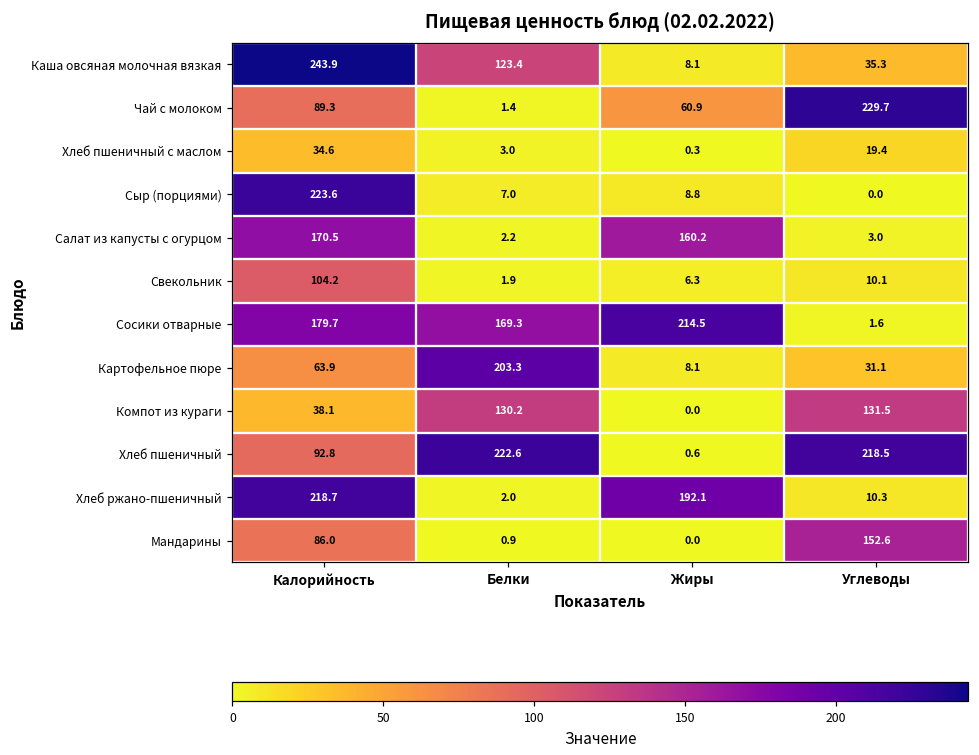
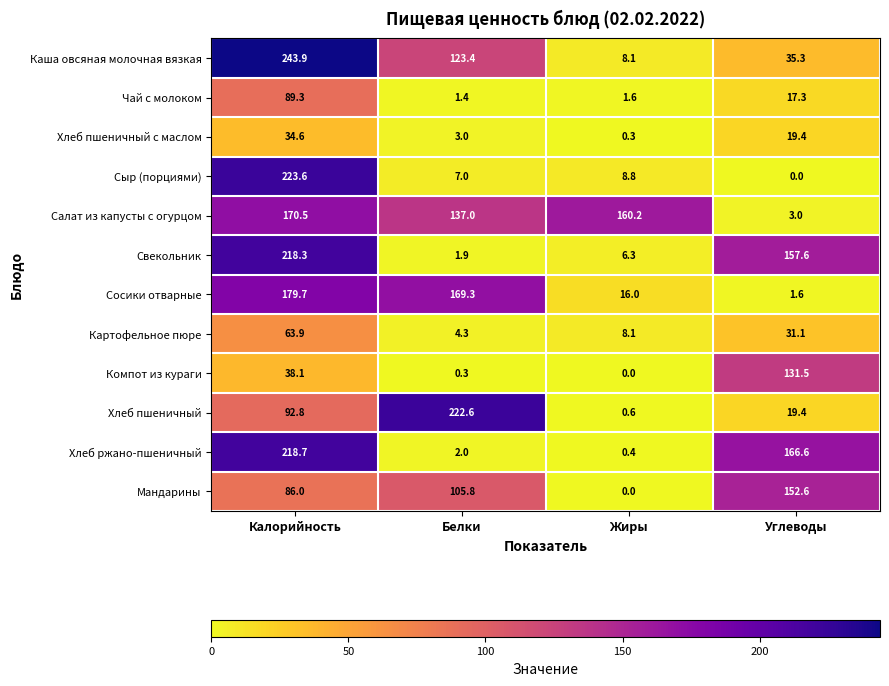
  {
    "Каша овсяная молочная вязкая": {
      "Калорийность": 243.9,
      "Белки": 123.4,
      "Жиры": 8.1,
      "Углеводы": 35.3
    },
    "Чай с молоком": {
      "Калорийность": 89.3,
      "Белки": 1.4,
-     "Жиры": 60.9,
-     "Углеводы": 229.7
+     "Жиры": 1.6,
+     "Углеводы": 17.3
    },
    "Хлеб пшеничный с маслом": {
      "Калорийность": 34.6,
      "Белки": 3.0,
      "Жиры": 0.3,
      "Углеводы": 19.4
    },
    "Сыр (порциями)": {
      "Калорийность": 223.6,
      "Белки": 7.0,
      "Жиры": 8.8,
      "Углеводы": 0.0
    },
    "Салат из капусты с огурцом": {
      "Калорийность": 170.5,
-     "Белки": 2.2,
+     "Белки": 137.0,
      "Жиры": 160.2,
      "Углеводы": 3.0
    },
    "Свекольник": {
-     "Калорийность": 104.2,
+     "Калорийность": 218.3,
      "Белки": 1.9,
      "Жиры": 6.3,
-     "Углеводы": 10.1
+     "Углеводы": 157.6
    },
    "Сосики отварные": {
      "Калорийность": 179.7,
      "Белки": 169.3,
-     "Жиры": 214.5,
+     "Жиры": 16.0,
      "Углеводы": 1.6
    },
    "Картофельное пюре": {
      "Калорийность": 63.9,
-     "Белки": 203.3,
+     "Белки": 4.3,
      "Жиры": 8.1,
      "Углеводы": 31.1
    },
    "Компот из кураги": {
      "Калорийность": 38.1,
-     "Белки": 130.2,
+     "Белки": 0.3,
      "Жиры": 0.0,
      "Углеводы": 131.5
    },
    "Хлеб пшеничный": {
      "Калорийность": 92.8,
      "Белки": 222.6,
      "Жиры": 0.6,
-     "Углеводы": 218.5
+     "Углеводы": 19.4
    },
    "Хлеб ржано-пшеничный": {
      "Калорийность": 218.7,
      "Белки": 2.0,
-     "Жиры": 192.1,
-     "Углеводы": 10.3
+     "Жиры": 0.4,
+     "Углеводы": 166.6
    },
    "Мандарины": {
      "Калорийность": 86.0,
-     "Белки": 0.9,
+     "Белки": 105.8,
      "Жиры": 0.0,
      "Углеводы": 152.6
    }
  }
